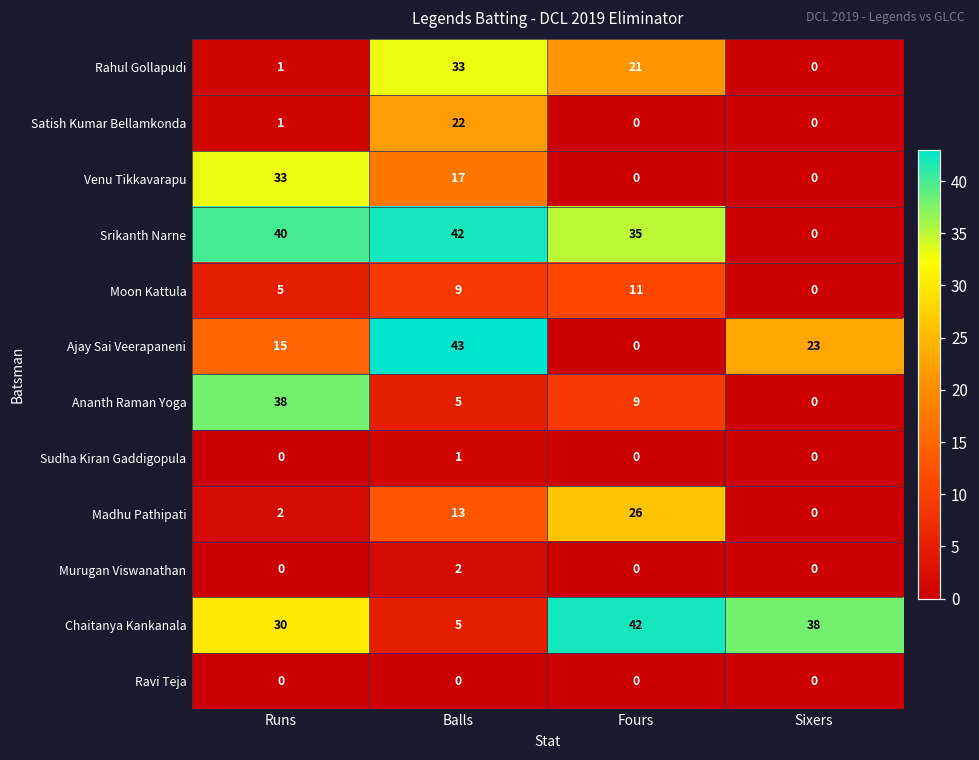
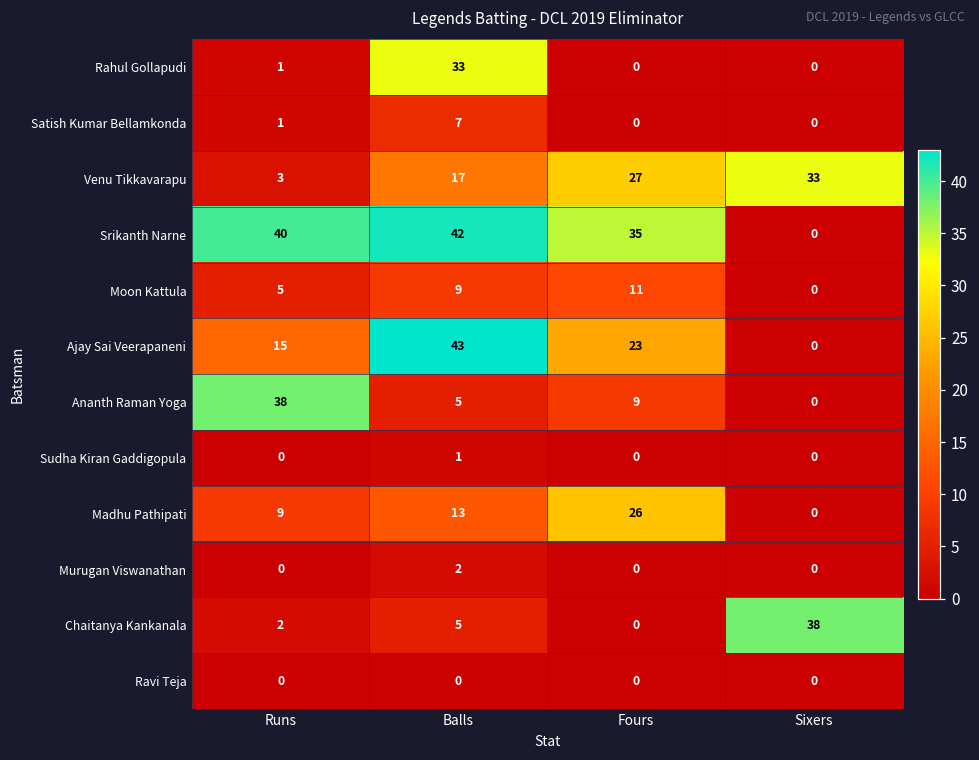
  {
    "Rahul Gollapudi": {
      "Runs": 1,
      "Balls": 33,
-     "Fours": 21,
+     "Fours": 0,
      "Sixers": 0
    },
    "Satish Kumar Bellamkonda": {
      "Runs": 1,
-     "Balls": 22,
+     "Balls": 7,
      "Fours": 0,
      "Sixers": 0
    },
    "Venu Tikkavarapu": {
-     "Runs": 33,
+     "Runs": 3,
      "Balls": 17,
-     "Fours": 0,
-     "Sixers": 0
+     "Fours": 27,
+     "Sixers": 33
    },
    "Srikanth Narne": {
      "Runs": 40,
      "Balls": 42,
      "Fours": 35,
      "Sixers": 0
    },
    "Moon Kattula": {
      "Runs": 5,
      "Balls": 9,
      "Fours": 11,
      "Sixers": 0
    },
    "Ajay Sai Veerapaneni": {
      "Runs": 15,
      "Balls": 43,
-     "Fours": 0,
-     "Sixers": 23
+     "Fours": 23,
+     "Sixers": 0
    },
    "Ananth Raman Yoga": {
      "Runs": 38,
      "Balls": 5,
      "Fours": 9,
      "Sixers": 0
    },
    "Sudha Kiran Gaddigopula": {
      "Runs": 0,
      "Balls": 1,
      "Fours": 0,
      "Sixers": 0
    },
    "Madhu Pathipati": {
-     "Runs": 2,
+     "Runs": 9,
      "Balls": 13,
      "Fours": 26,
      "Sixers": 0
    },
    "Murugan Viswanathan": {
      "Runs": 0,
      "Balls": 2,
      "Fours": 0,
      "Sixers": 0
    },
    "Chaitanya Kankanala": {
-     "Runs": 30,
+     "Runs": 2,
      "Balls": 5,
-     "Fours": 42,
+     "Fours": 0,
      "Sixers": 38
    },
    "Ravi Teja": {
      "Runs": 0,
      "Balls": 0,
      "Fours": 0,
      "Sixers": 0
    }
  }
